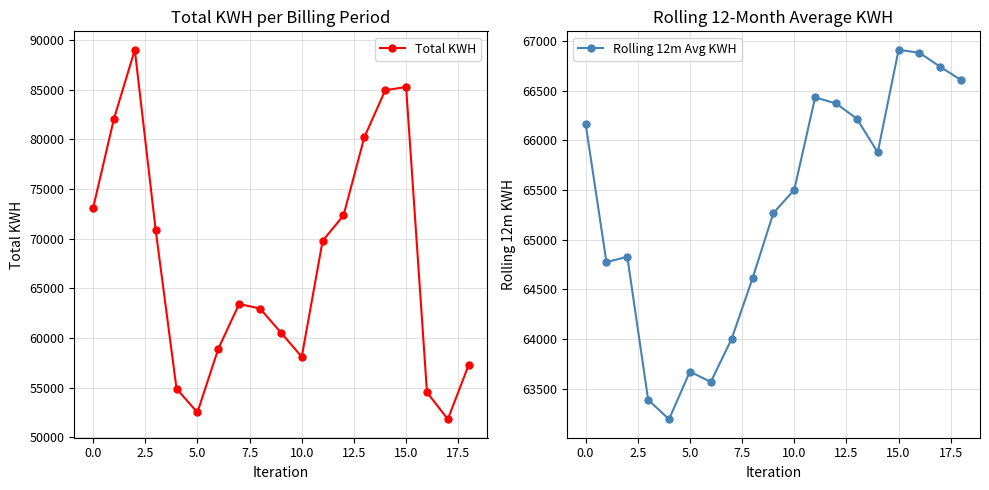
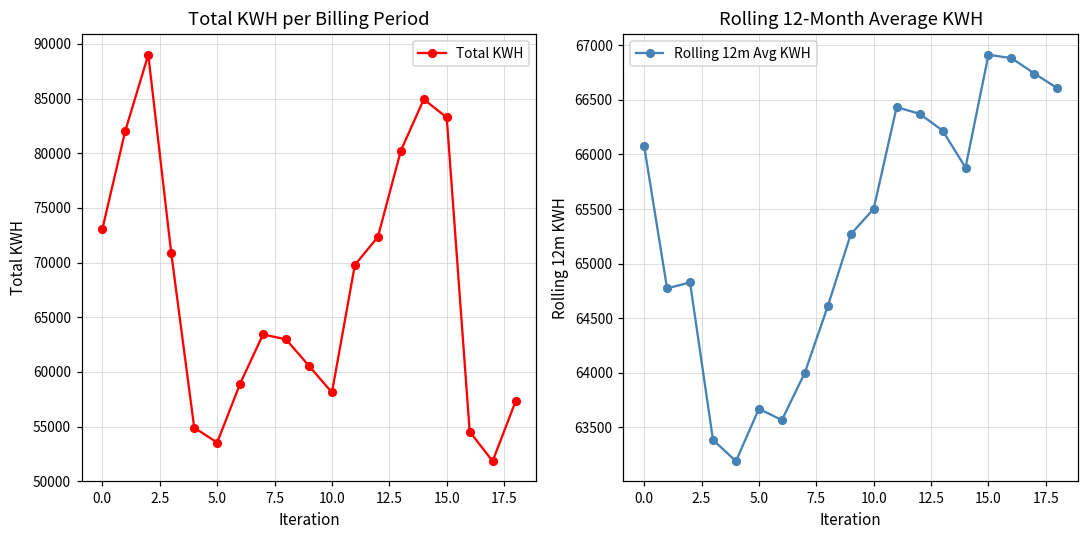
  {
    "Total KWH per Billing Period": {
      "0.0": 73000,
-     "5.0": 53000,
+     "5.0": 54000,
      "10.0": 58000,
-     "15.0": 85000
+     "15.0": 83000
    },
    "Rolling 12-Month Average KWH": {
-     "0.0": 66200,
+     "0.0": 66100,
      "5.0": 63700,
      "10.0": 65500,
      "15.0": 66900
    }
  }
